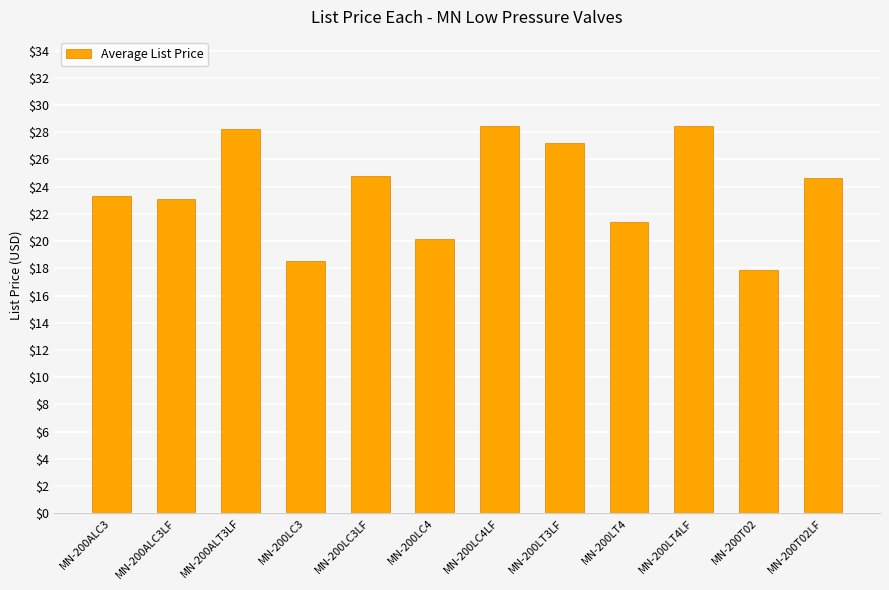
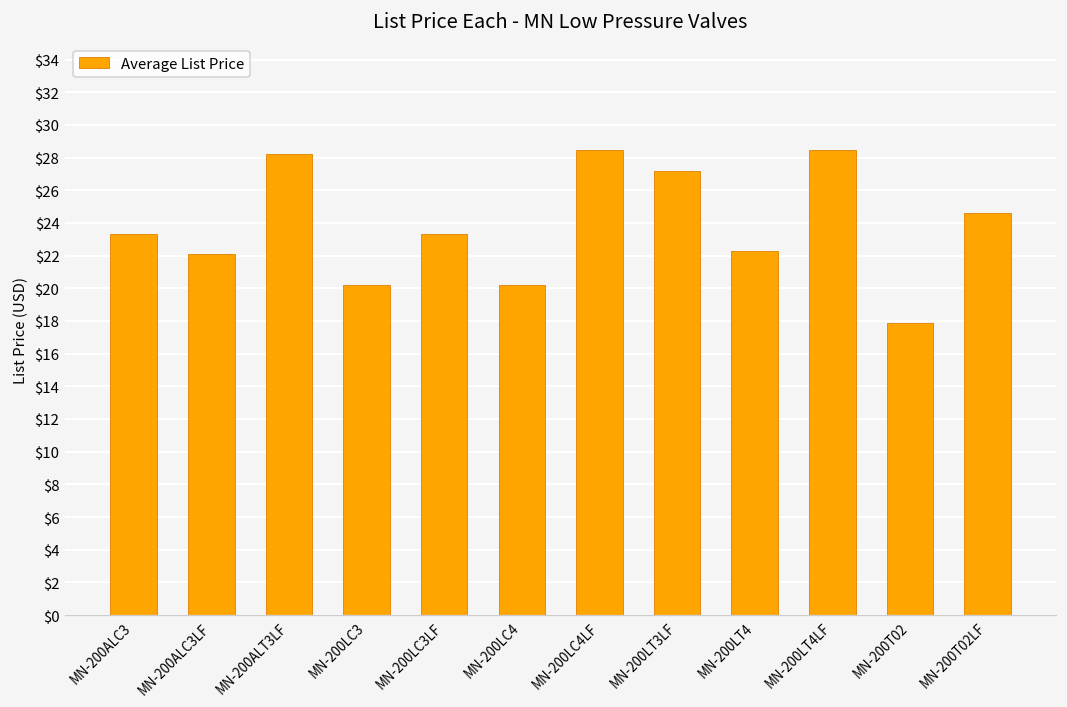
  {
    "MN-200ALC3": "$23.3",
-   "MN-200ALC3LF": "$23.1",
+   "MN-200ALC3LF": "$22.1",
    "MN-200ALT3LF": "$28.2",
-   "MN-200LC3": "$18.5",
-   "MN-200LC3LF": "$24.8",
+   "MN-200LC3": "$20.2",
+   "MN-200LC3LF": "$23.3",
    "MN-200LC4": "$20.2",
    "MN-200LC4LF": "$28.4",
    "MN-200LT3LF": "$27.2",
-   "MN-200LT4": "$21.4",
+   "MN-200LT4": "$22.3",
    "MN-200LT4LF": "$28.4",
    "MN-200T02": "$17.9",
    "MN-200T02LF": "$24.6"
  }
